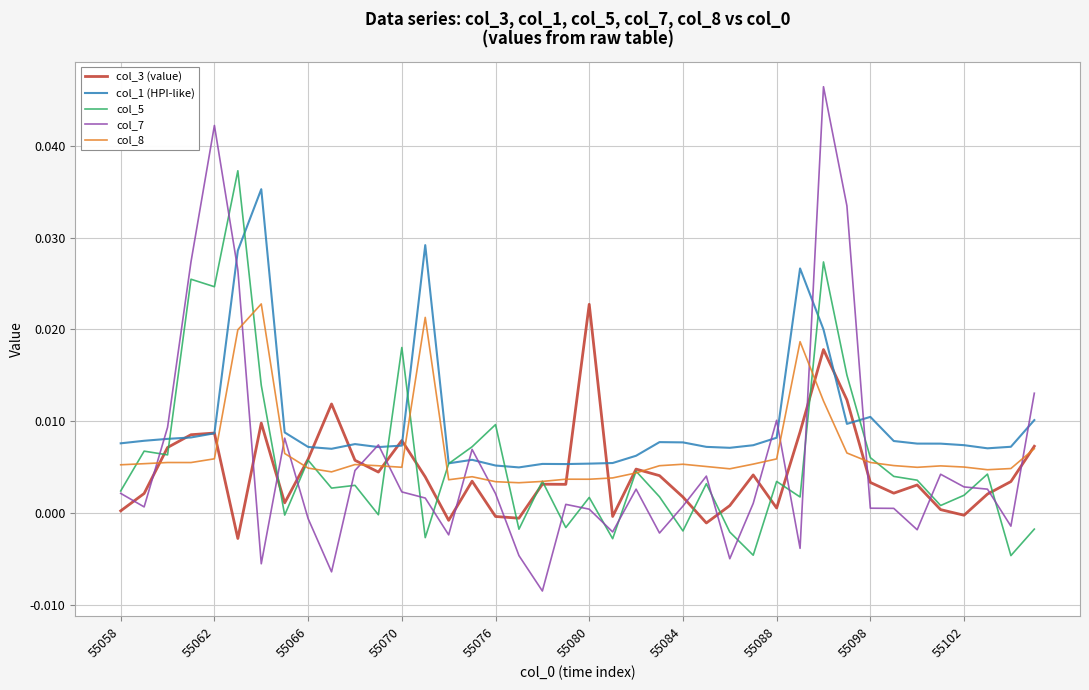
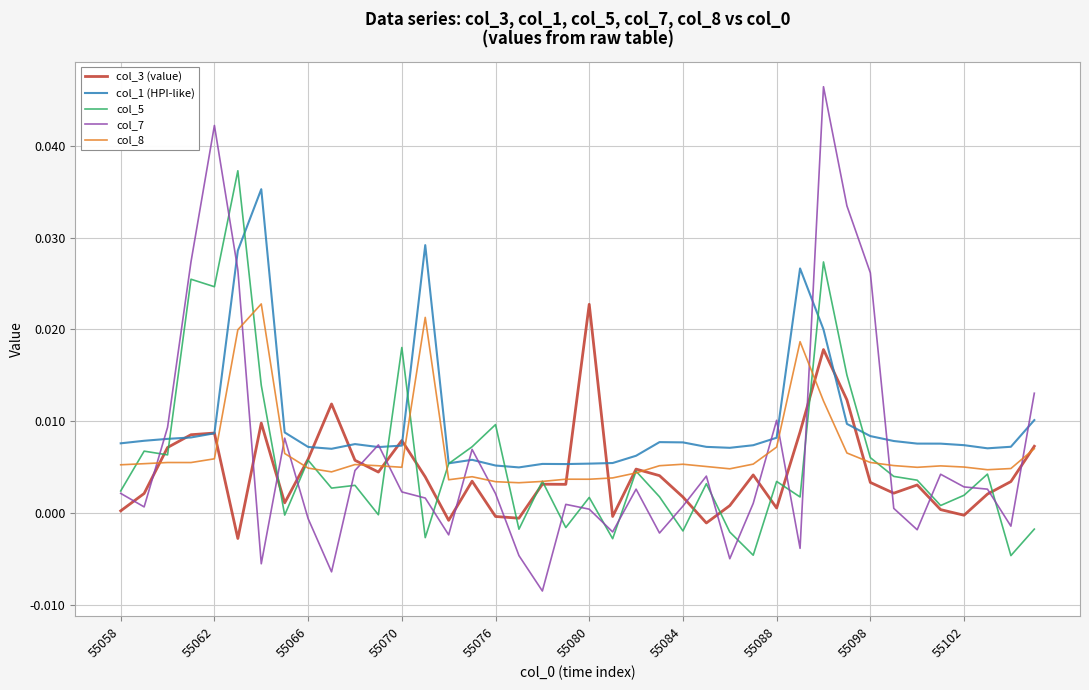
  {
    "col_3 (value)": {
      "55058": 0.000,
      "55070": 0.008,
      "55076": 0.000,
      "55080": 0.023,
      "55084": 0.002,
      "55088": 0.001,
      "55098": 0.003,
      "55102": 0.000
    },
    "col_1 (HPI-like)": {
      "55058": 0.008,
      "55066": 0.007,
      "55070": 0.007,
      "55076": 0.005,
      "55080": 0.005,
      "55084": 0.008,
      "55088": 0.008,
-     "55098": 0.010,
+     "55098": 0.008,
      "55102": 0.007
    },
    "col_5": {
      "55062": 0.025,
      "55070": 0.018,
      "55076": 0.010,
      "55080": 0.002,
      "55084": -0.002,
      "55088": 0.003,
      "55098": 0.006,
      "55102": 0.002
    },
    "col_7": {
      "55062": 0.042,
      "55066": -0.001,
      "55070": 0.002,
      "55076": 0.002,
      "55080": 0.000,
      "55084": 0.001,
      "55088": 0.010,
-     "55098": 0.001,
+     "55098": 0.026,
      "55102": 0.003
    },
    "col_8": {
      "55058": 0.005,
      "55062": 0.006,
      "55066": 0.005,
      "55070": 0.005,
      "55076": 0.003,
      "55080": 0.004,
      "55084": 0.005,
-     "55088": 0.006,
+     "55088": 0.007,
      "55098": 0.006,
      "55102": 0.005
    }
  }
